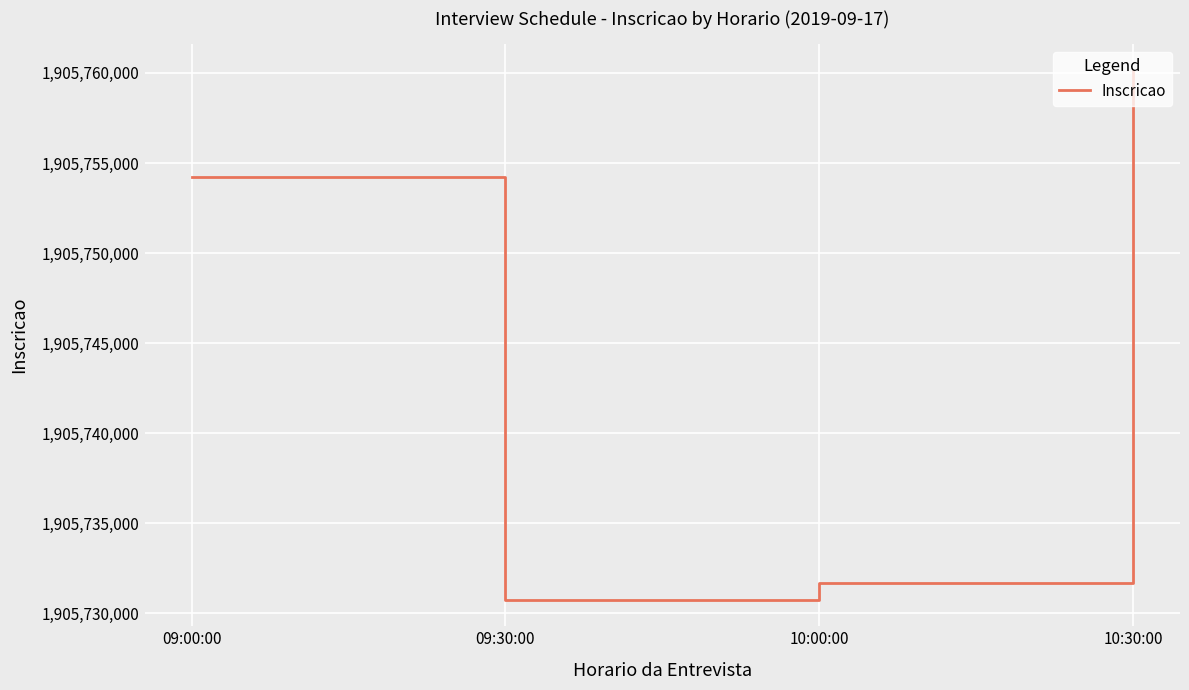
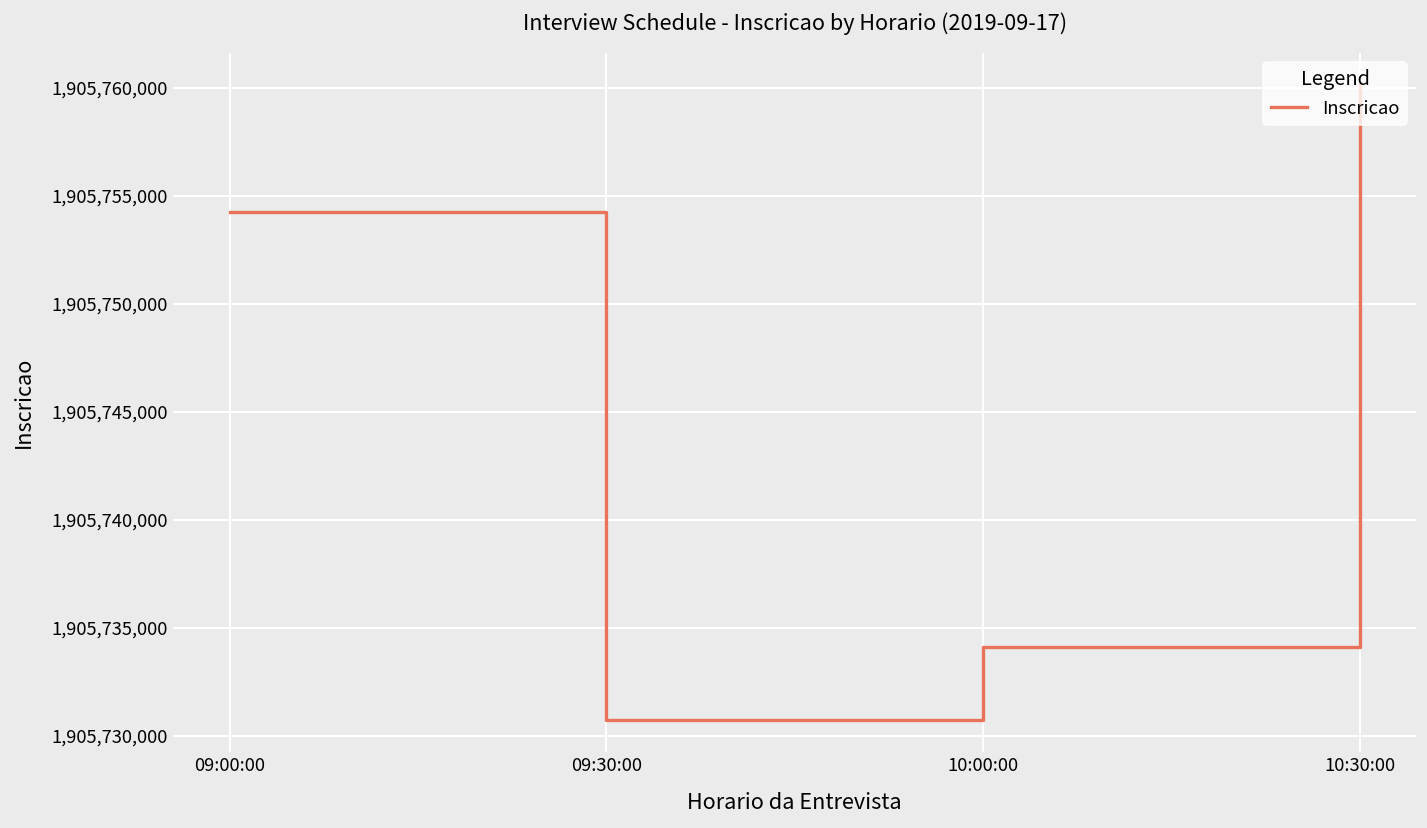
  {
    "09:00:00": "1,905,754,200",
    "09:30:00": "1,905,730,700",
-   "10:00:00": "1,905,731,700"
+   "10:00:00": "1,905,734,100"
  }
